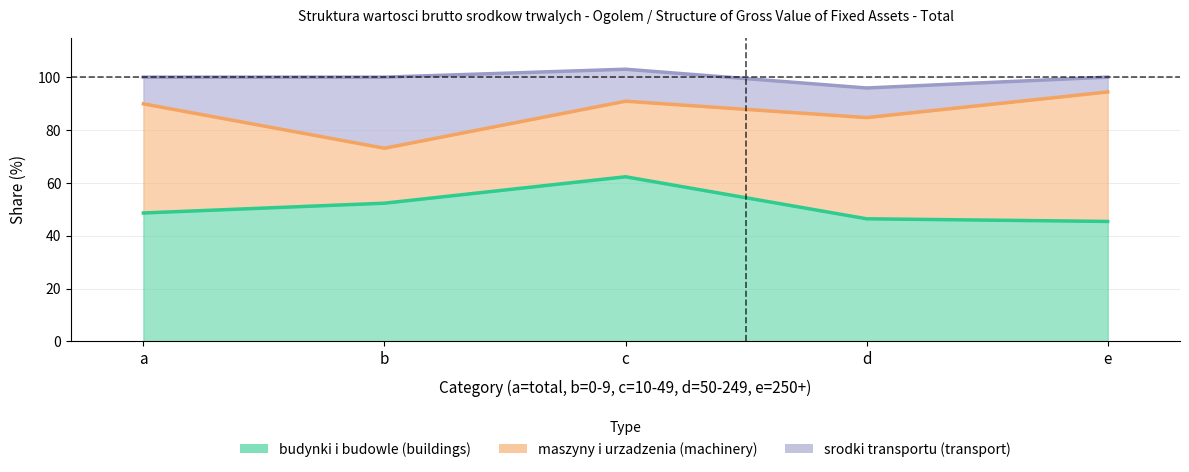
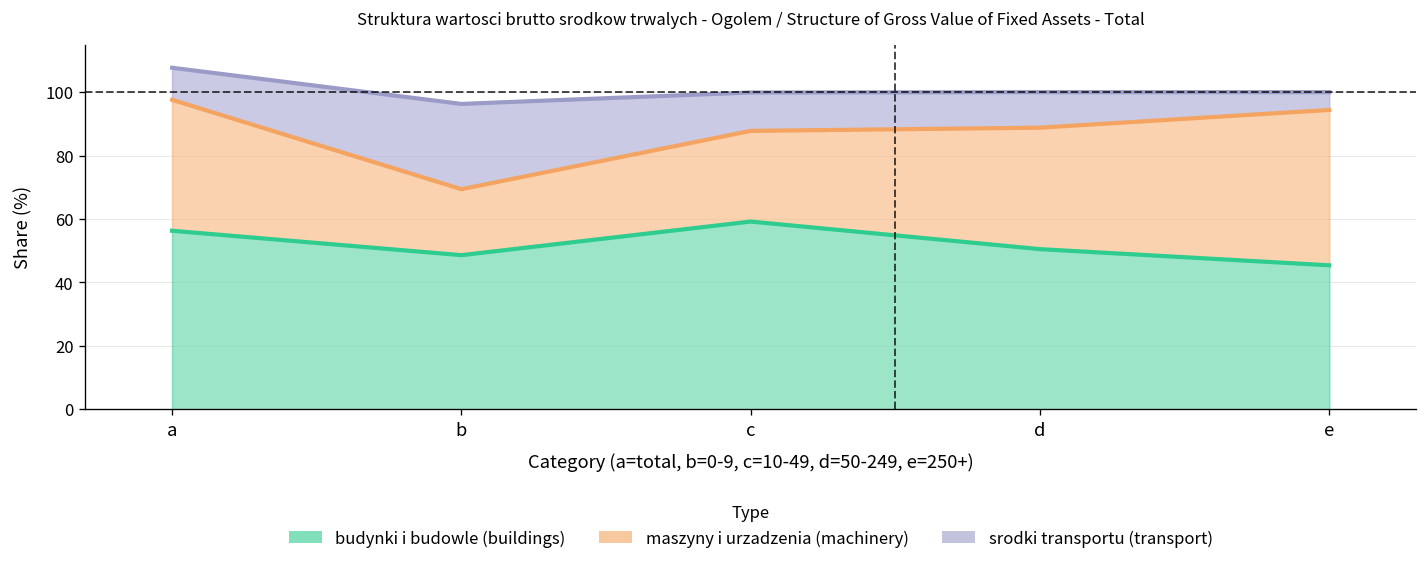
  {
    "budynki i budowle (buildings)": {
-     "a": 49,
-     "b": 52,
-     "c": 62,
-     "d": 46,
+     "a": 56,
+     "b": 49,
+     "c": 59,
+     "d": 51,
      "e": 45
    },
    "maszyny i urzadzenia (machinery)": {
      "a": 41,
      "b": 21,
      "c": 29,
      "d": 38,
      "e": 49
    },
    "srodki transportu (transport)": {
      "a": 10,
      "b": 27,
      "c": 12,
      "d": 11,
      "e": 6
    }
  }
